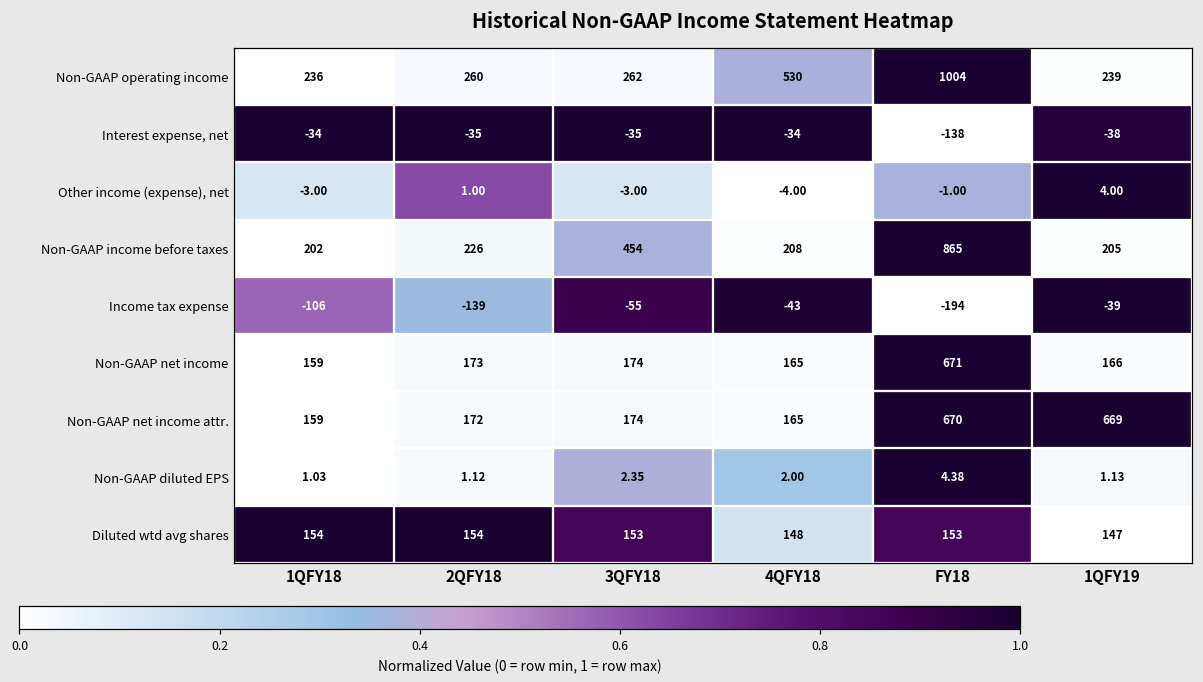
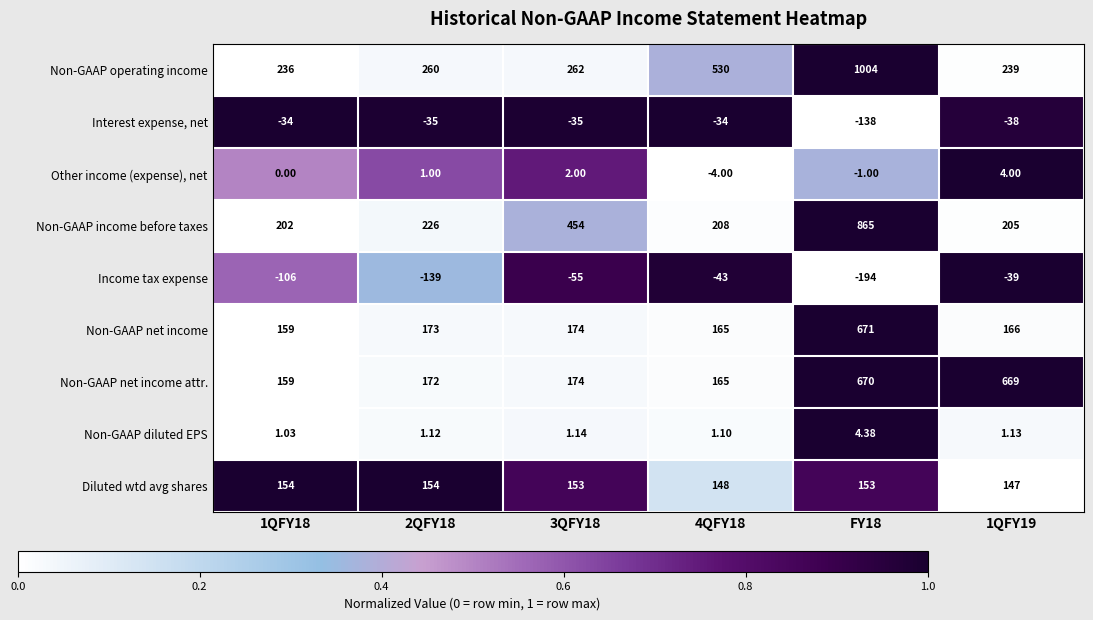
  {
    "Non-GAAP operating income": {
      "1QFY18": 236,
      "2QFY18": 260,
      "3QFY18": 262,
      "4QFY18": 530,
      "FY18": 1004,
      "1QFY19": 239
    },
    "Interest expense, net": {
      "1QFY18": -34,
      "2QFY18": -35,
      "3QFY18": -35,
      "4QFY18": -34,
      "FY18": -138,
      "1QFY19": -38
    },
    "Other income (expense), net": {
-     "1QFY18": -3.00,
+     "1QFY18": 0.00,
      "2QFY18": 1.00,
-     "3QFY18": -3.00,
+     "3QFY18": 2.00,
      "4QFY18": -4.00,
      "FY18": -1.00,
      "1QFY19": 4.00
    },
    "Non-GAAP income before taxes": {
      "1QFY18": 202,
      "2QFY18": 226,
      "3QFY18": 454,
      "4QFY18": 208,
      "FY18": 865,
      "1QFY19": 205
    },
    "Income tax expense": {
      "1QFY18": -106,
      "2QFY18": -139,
      "3QFY18": -55,
      "4QFY18": -43,
      "FY18": -194,
      "1QFY19": -39
    },
    "Non-GAAP net income": {
      "1QFY18": 159,
      "2QFY18": 173,
      "3QFY18": 174,
      "4QFY18": 165,
      "FY18": 671,
      "1QFY19": 166
    },
    "Non-GAAP net income attr.": {
      "1QFY18": 159,
      "2QFY18": 172,
      "3QFY18": 174,
      "4QFY18": 165,
      "FY18": 670,
      "1QFY19": 669
    },
    "Non-GAAP diluted EPS": {
      "1QFY18": 1.03,
      "2QFY18": 1.12,
-     "3QFY18": 2.35,
-     "4QFY18": 2.00,
+     "3QFY18": 1.14,
+     "4QFY18": 1.10,
      "FY18": 4.38,
      "1QFY19": 1.13
    },
    "Diluted wtd avg shares": {
      "1QFY18": 154,
      "2QFY18": 154,
      "3QFY18": 153,
      "4QFY18": 148,
      "FY18": 153,
      "1QFY19": 147
    }
  }
